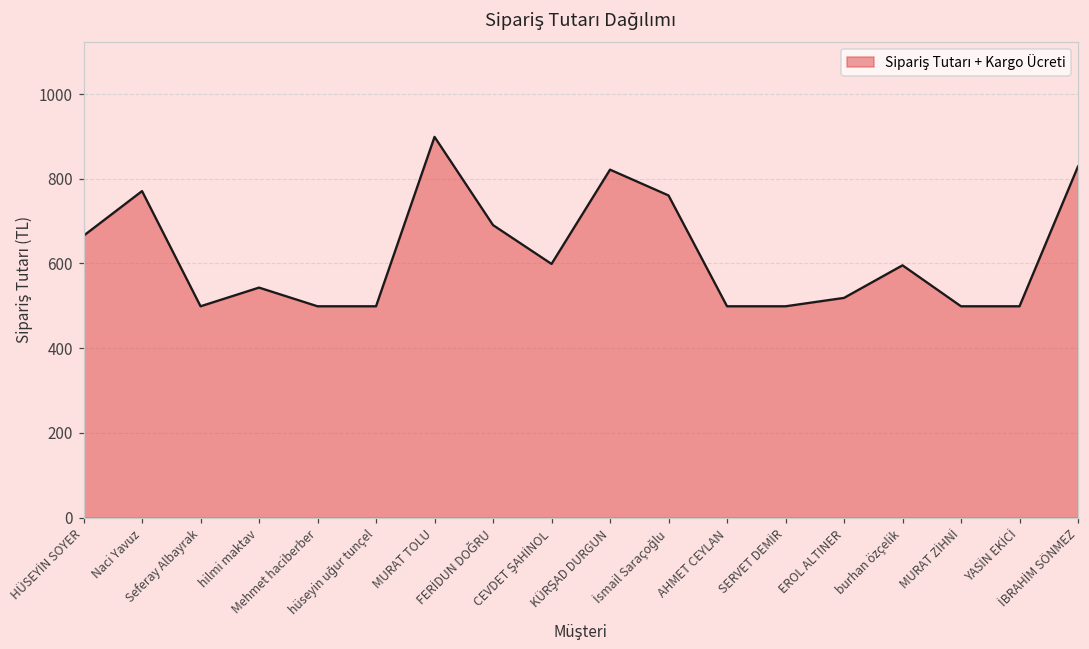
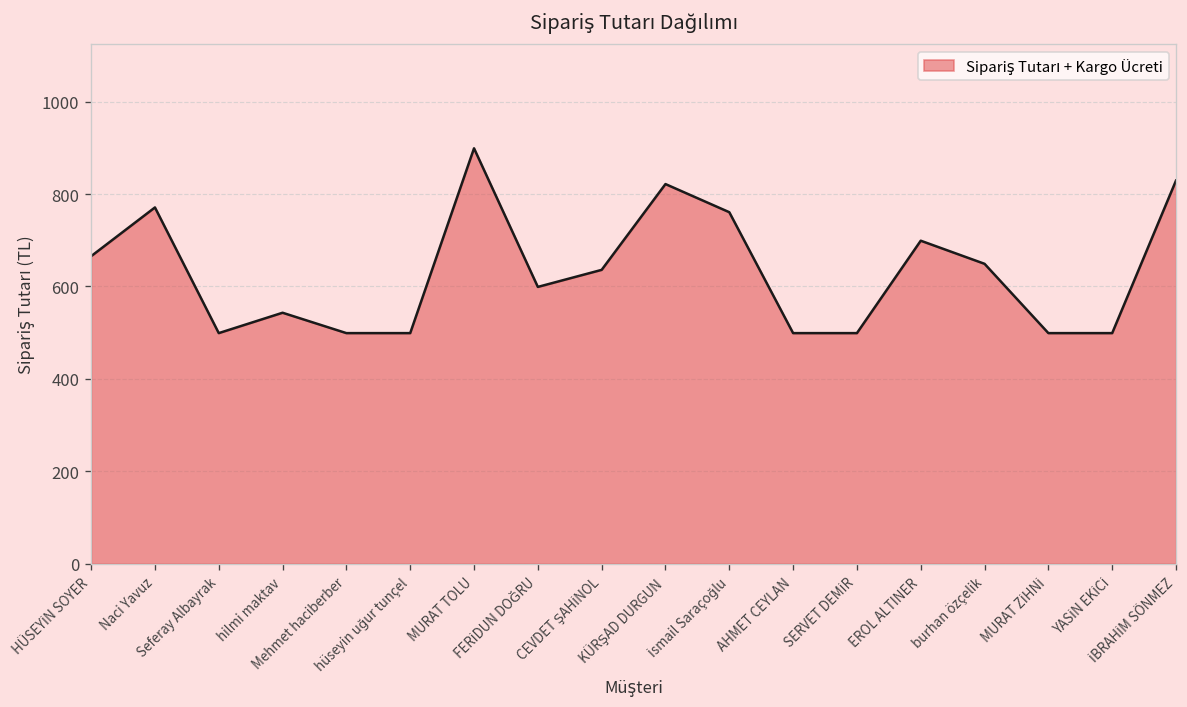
  {
    "HÜSEYİN SOYER": 670,
    "Naci Yavuz": 770,
    "Seferay Albayrak": 500,
    "hilmi maktav": 540,
    "Mehmet haciberber": 500,
    "hüseyin uğur tunçel": 500,
    "MURAT TOLU": 900,
-   "FERİDUN DOĞRU": 690,
-   "CEVDET ŞAHİNOL": 600,
+   "FERİDUN DOĞRU": 600,
+   "CEVDET ŞAHİNOL": 640,
    "KÜRŞAD DURGUN": 820,
    "İsmail Saraçoğlu": 760,
    "AHMET CEYLAN": 500,
    "SERVET DEMİR": 500,
-   "EROL ALTINER": 520,
-   "burhan özçelik": 600,
+   "EROL ALTINER": 700,
+   "burhan özçelik": 650,
    "MURAT ZİHNİ": 500,
    "YASİN EKİCİ": 500,
    "İBRAHİM SÖNMEZ": 830
  }
